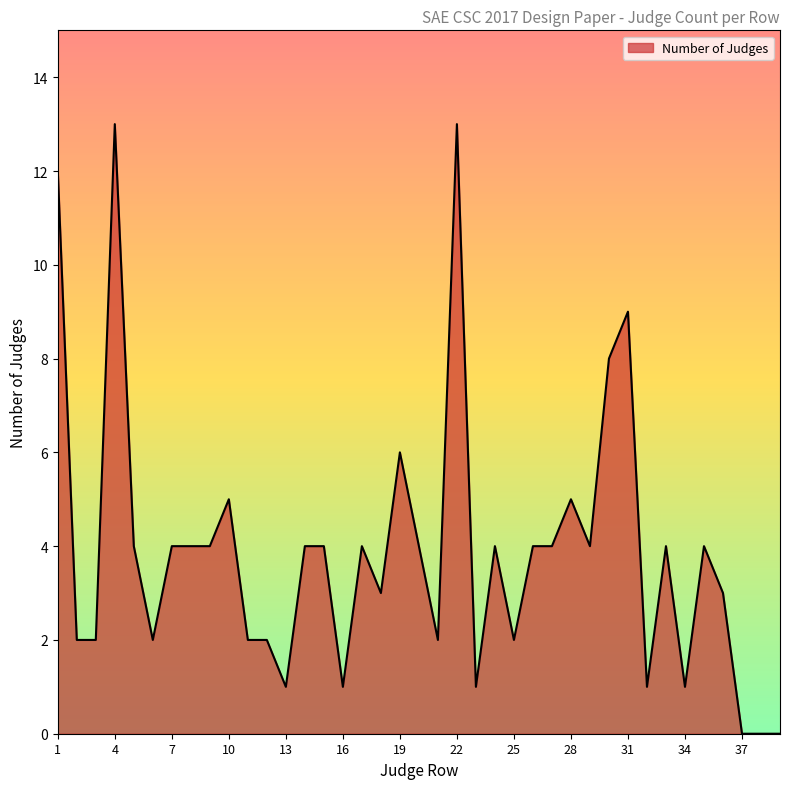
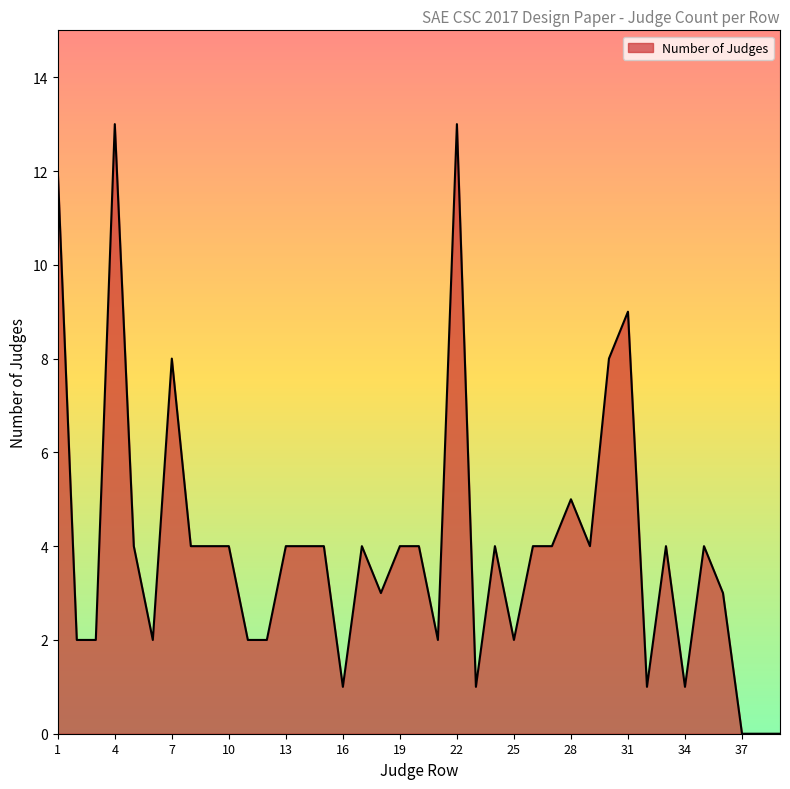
  {
    "1": 12,
    "4": 13,
-   "7": 4,
-   "10": 5,
-   "13": 1,
+   "7": 8,
+   "10": 4,
+   "13": 4,
    "16": 1,
-   "19": 6,
+   "19": 4,
    "22": 13,
    "25": 2,
    "28": 5,
    "31": 9,
    "34": 1,
    "37": 0
  }
